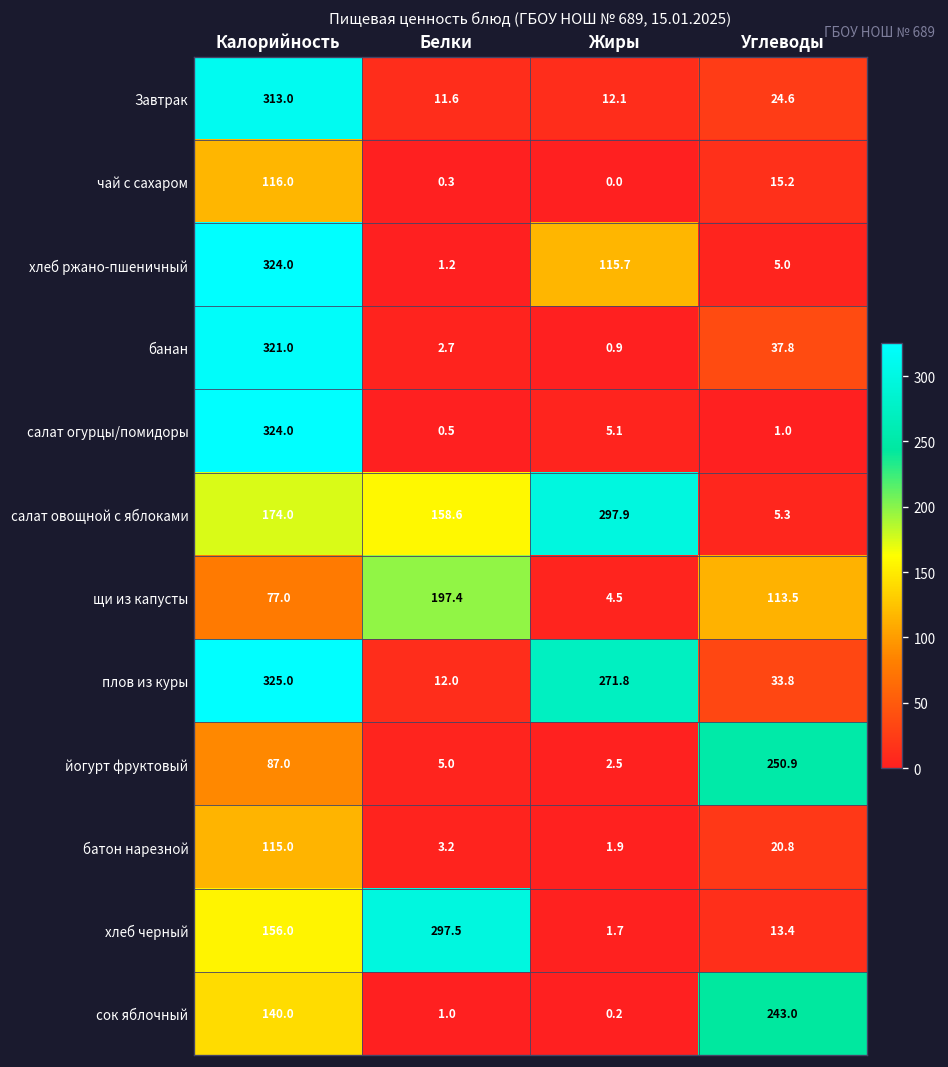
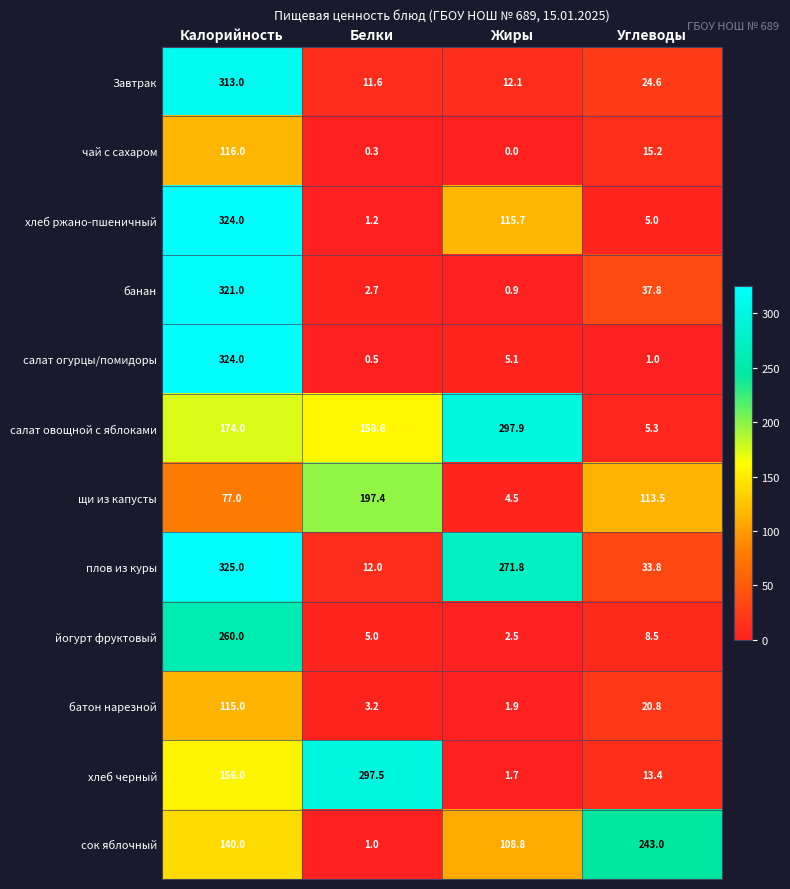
  {
    "Завтрак": {
      "Калорийность": 313.0,
      "Белки": 11.6,
      "Жиры": 12.1,
      "Углеводы": 24.6
    },
    "чай с сахаром": {
      "Калорийность": 116.0,
      "Белки": 0.3,
      "Жиры": 0.0,
      "Углеводы": 15.2
    },
    "хлеб ржано-пшеничный": {
      "Калорийность": 324.0,
      "Белки": 1.2,
      "Жиры": 115.7,
      "Углеводы": 5.0
    },
    "банан": {
      "Калорийность": 321.0,
      "Белки": 2.7,
      "Жиры": 0.9,
      "Углеводы": 37.8
    },
    "салат огурцы/помидоры": {
      "Калорийность": 324.0,
      "Белки": 0.5,
      "Жиры": 5.1,
      "Углеводы": 1.0
    },
    "салат овощной с яблоками": {
      "Калорийность": 174.0,
      "Белки": 158.6,
      "Жиры": 297.9,
      "Углеводы": 5.3
    },
    "щи из капусты": {
      "Калорийность": 77.0,
      "Белки": 197.4,
      "Жиры": 4.5,
      "Углеводы": 113.5
    },
    "плов из куры": {
      "Калорийность": 325.0,
      "Белки": 12.0,
      "Жиры": 271.8,
      "Углеводы": 33.8
    },
    "йогурт фруктовый": {
-     "Калорийность": 87.0,
+     "Калорийность": 260.0,
      "Белки": 5.0,
      "Жиры": 2.5,
-     "Углеводы": 250.9
+     "Углеводы": 8.5
    },
    "батон нарезной": {
      "Калорийность": 115.0,
      "Белки": 3.2,
      "Жиры": 1.9,
      "Углеводы": 20.8
    },
    "хлеб черный": {
      "Калорийность": 156.0,
      "Белки": 297.5,
      "Жиры": 1.7,
      "Углеводы": 13.4
    },
    "сок яблочный": {
      "Калорийность": 140.0,
      "Белки": 1.0,
-     "Жиры": 0.2,
+     "Жиры": 108.8,
      "Углеводы": 243.0
    }
  }
